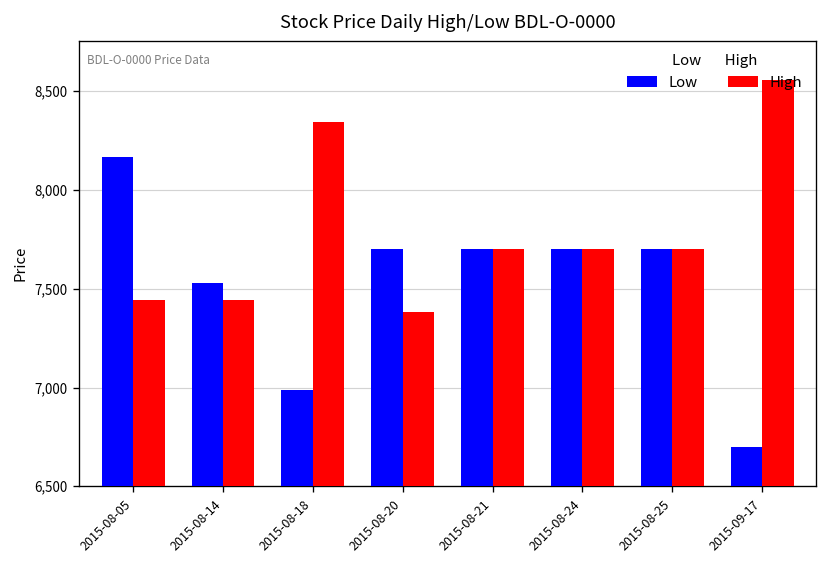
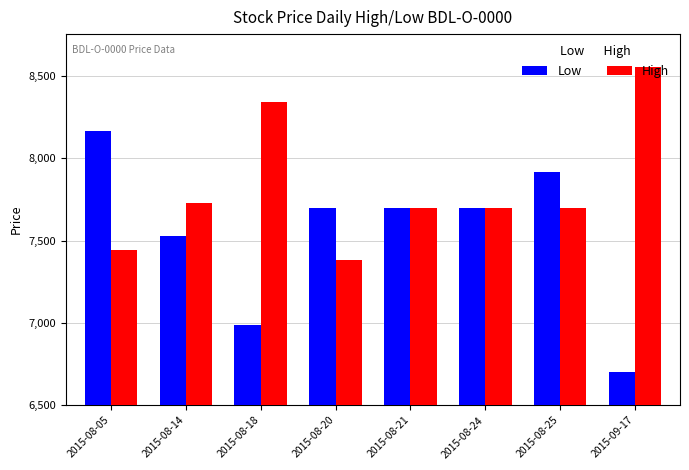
  {
    "Low": {
      "2015-08-05": "8,170",
      "2015-08-14": "7,530",
      "2015-08-18": "6,990",
      "2015-08-20": "7,700",
      "2015-08-21": "7,700",
      "2015-08-24": "7,700",
-     "2015-08-25": "7,700",
+     "2015-08-25": "7,920",
      "2015-09-17": "6,700"
    },
    "High": {
      "2015-08-05": "7,450",
-     "2015-08-14": "7,450",
+     "2015-08-14": "7,730",
      "2015-08-18": "8,340",
      "2015-08-20": "7,380",
      "2015-08-21": "7,700",
      "2015-08-24": "7,700",
      "2015-08-25": "7,700",
      "2015-09-17": "8,560"
    }
  }
